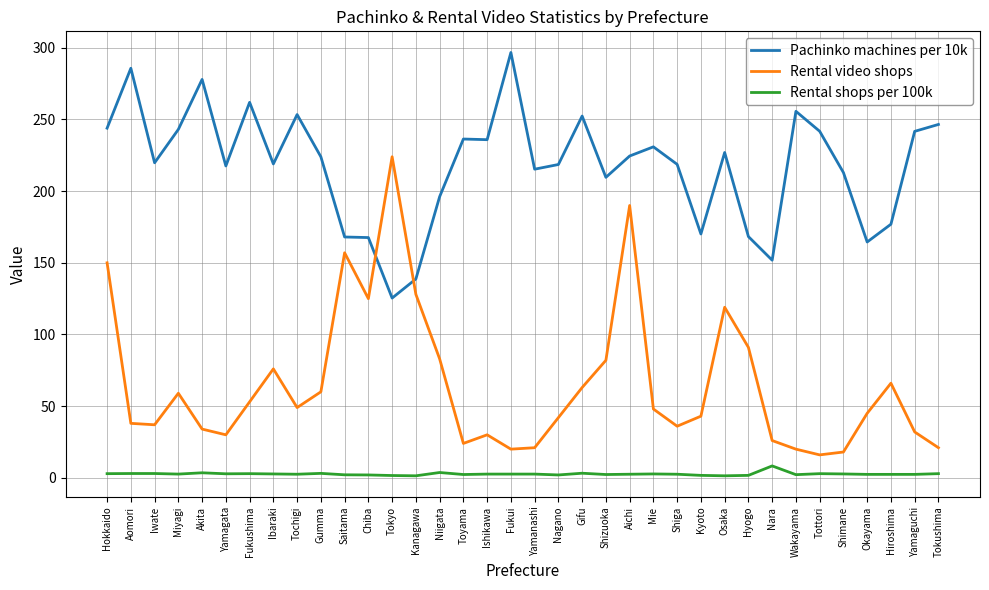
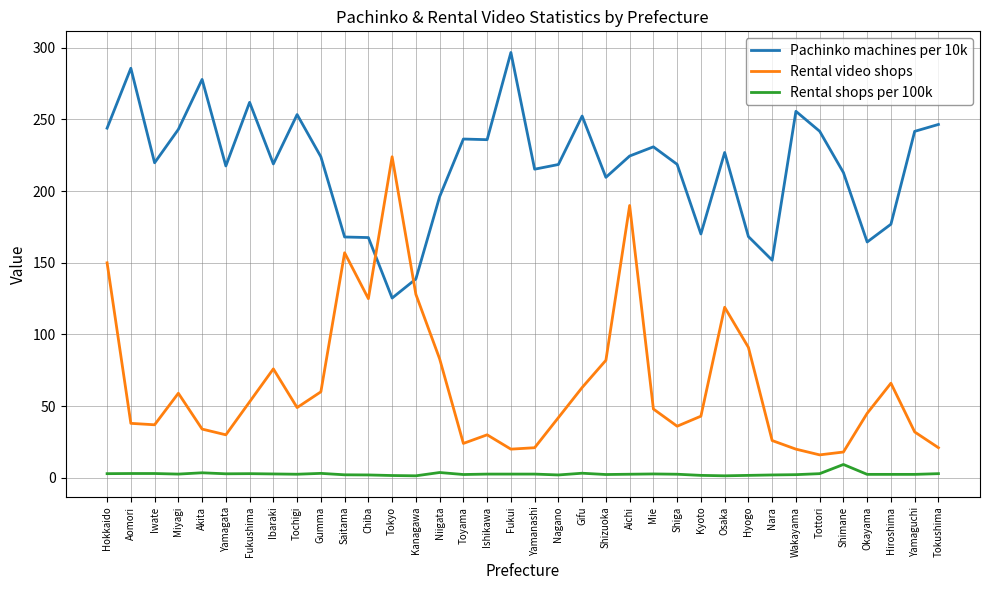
  {
    "Pachinko machines per 10k": {
      "Hokkaido": 244,
      "Aomori": 286,
      "Iwate": 220,
      "Miyagi": 243,
      "Akita": 278,
      "Yamagata": 218,
      "Fukushima": 262,
      "Ibaraki": 219,
      "Tochigi": 253,
      "Gumma": 224,
      "Saitama": 168,
      "Chiba": 168,
      "Tokyo": 125,
      "Kanagawa": 139,
      "Niigata": 196,
      "Toyama": 236,
      "Ishikawa": 236,
      "Fukui": 297,
      "Yamanashi": 215,
      "Nagano": 219,
      "Gifu": 252,
      "Shizuoka": 210,
      "Aichi": 225,
      "Mie": 231,
      "Shiga": 219,
      "Kyoto": 170,
      "Osaka": 227,
      "Hyogo": 168,
      "Nara": 152,
      "Wakayama": 256,
      "Tottori": 242,
      "Shimane": 213,
      "Okayama": 165,
      "Hiroshima": 177,
      "Yamaguchi": 242,
      "Tokushima": 247
    },
    "Rental video shops": {
      "Hokkaido": 150,
      "Aomori": 38,
      "Iwate": 37,
      "Miyagi": 59,
      "Akita": 34,
      "Yamagata": 30,
      "Fukushima": 53,
      "Ibaraki": 76,
      "Tochigi": 49,
      "Gumma": 60,
      "Saitama": 157,
      "Chiba": 125,
      "Tokyo": 224,
      "Kanagawa": 128,
      "Niigata": 83,
      "Toyama": 24,
      "Ishikawa": 30,
      "Fukui": 20,
      "Yamanashi": 21,
      "Nagano": 42,
      "Gifu": 63,
      "Shizuoka": 82,
      "Aichi": 190,
      "Mie": 48,
      "Shiga": 36,
      "Kyoto": 43,
      "Osaka": 119,
      "Hyogo": 91,
      "Nara": 26,
      "Wakayama": 20,
      "Tottori": 16,
      "Shimane": 18,
      "Okayama": 45,
      "Hiroshima": 66,
      "Yamaguchi": 32,
      "Tokushima": 21
    },
    "Rental shops per 100k": {
      "Hokkaido": 3,
      "Aomori": 3,
      "Iwate": 3,
      "Miyagi": 3,
      "Akita": 4,
      "Yamagata": 3,
      "Fukushima": 3,
      "Ibaraki": 3,
      "Tochigi": 3,
      "Gumma": 3,
      "Saitama": 2,
      "Chiba": 2,
      "Tokyo": 2,
      "Kanagawa": 1,
      "Niigata": 4,
      "Toyama": 2,
      "Ishikawa": 3,
      "Fukui": 3,
      "Yamanashi": 3,
      "Nagano": 2,
      "Gifu": 3,
      "Shizuoka": 2,
      "Aichi": 3,
      "Mie": 3,
      "Shiga": 3,
      "Kyoto": 2,
      "Osaka": 1,
      "Hyogo": 2,
-     "Nara": 8,
+     "Nara": 2,
      "Wakayama": 2,
      "Tottori": 3,
-     "Shimane": 3,
+     "Shimane": 9,
      "Okayama": 2,
      "Hiroshima": 2,
      "Yamaguchi": 2,
      "Tokushima": 3
    }
  }
